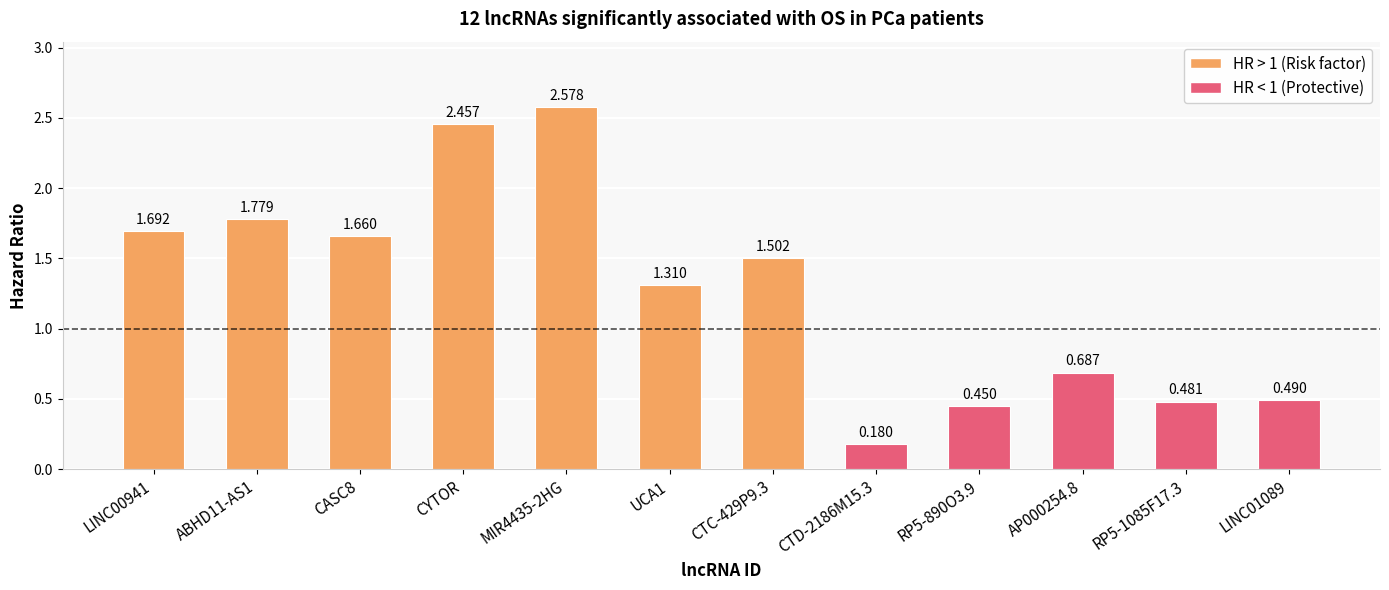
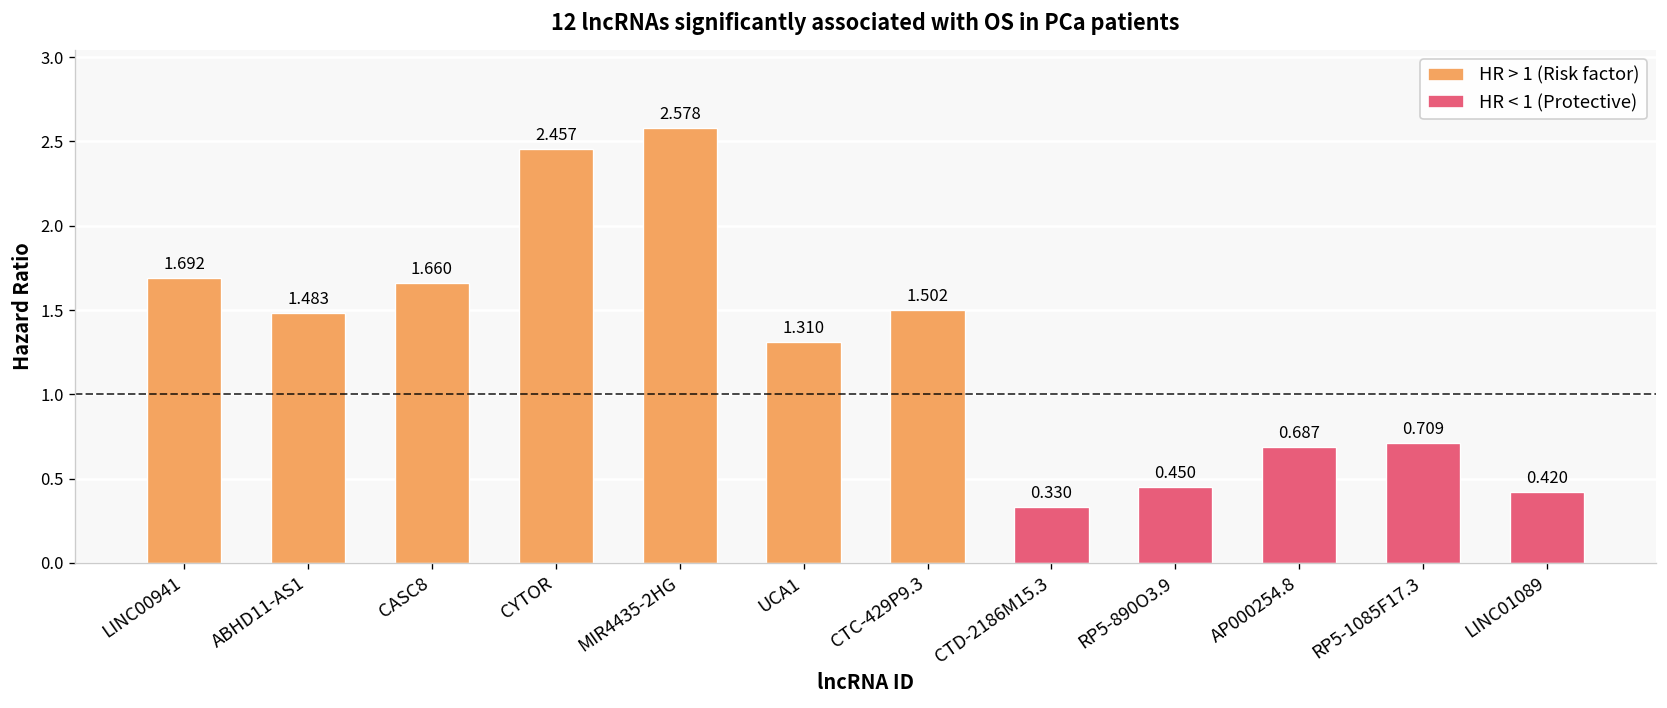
  {
    "LINC00941": 1.692,
-   "ABHD11-AS1": 1.779,
+   "ABHD11-AS1": 1.483,
    "CASC8": 1.660,
    "CYTOR": 2.457,
    "MIR4435-2HG": 2.578,
    "UCA1": 1.310,
    "CTC-429P9.3": 1.502,
-   "CTD-2186M15.3": 0.180,
+   "CTD-2186M15.3": 0.330,
    "RP5-890O3.9": 0.450,
    "AP000254.8": 0.687,
-   "RP5-1085F17.3": 0.481,
-   "LINC01089": 0.490
+   "RP5-1085F17.3": 0.709,
+   "LINC01089": 0.420
  }
